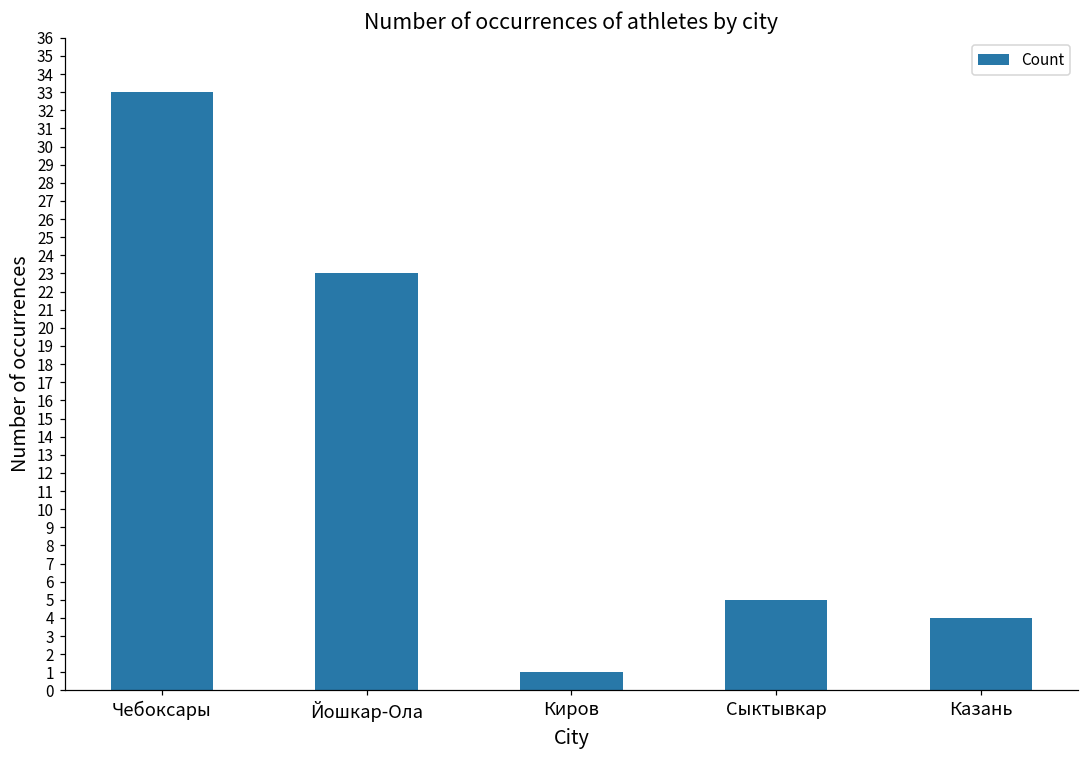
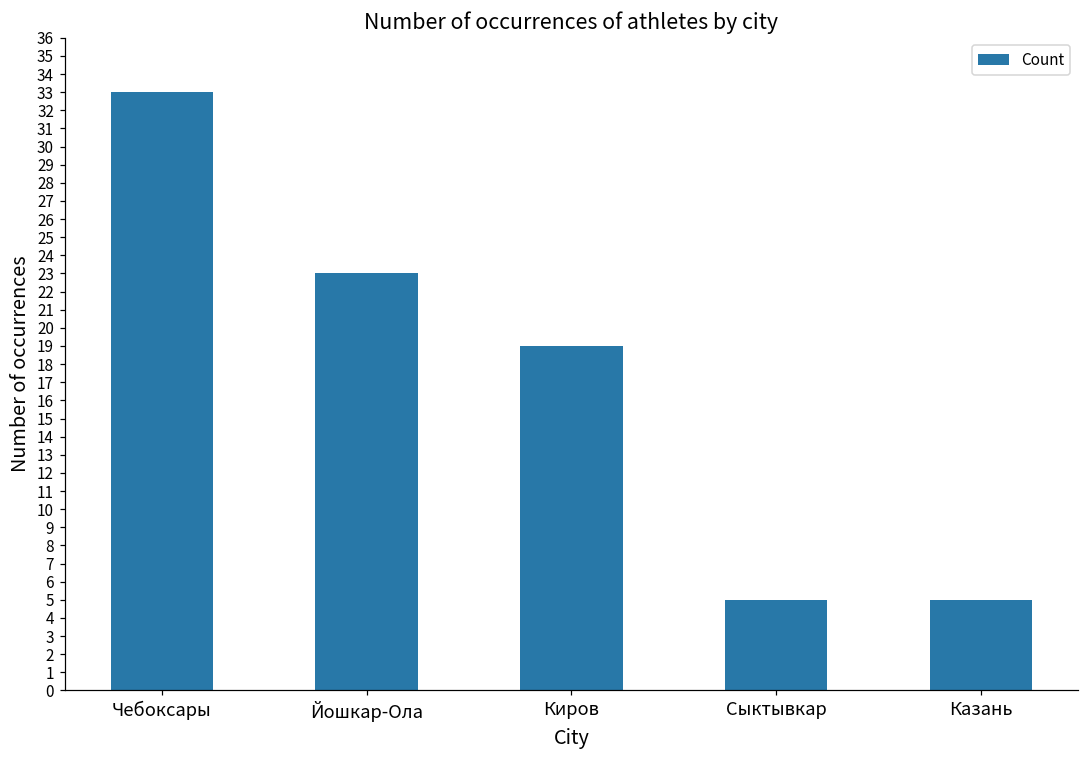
  {
    "Чебоксары": 33,
    "Йошкар-Ола": 23,
-   "Киров": 1,
+   "Киров": 19,
    "Сыктывкар": 5,
-   "Казань": 4
+   "Казань": 5
  }
